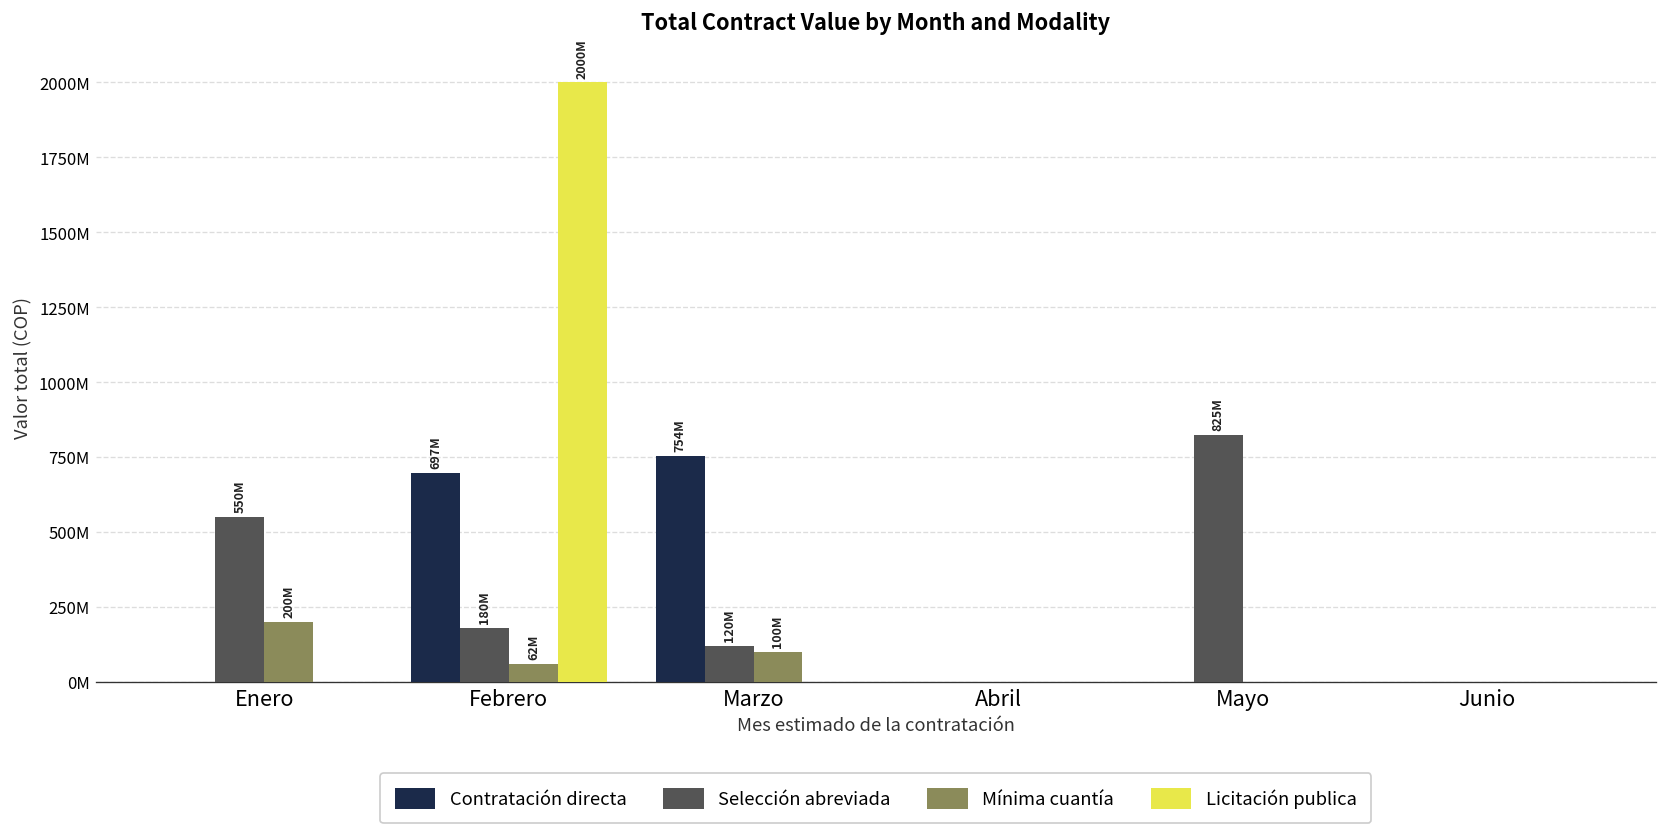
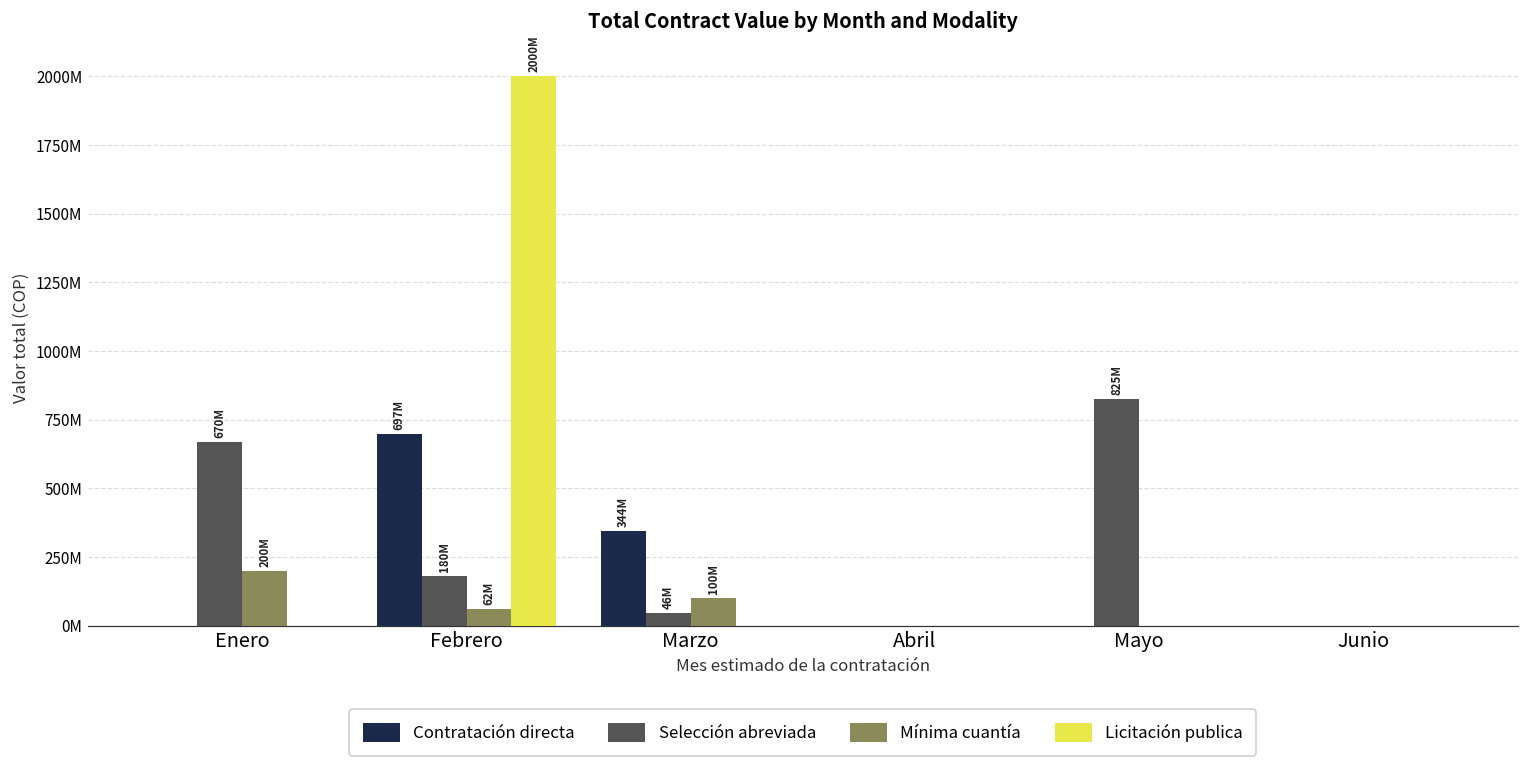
  {
    "Contratación directa": {
      "Febrero": "697M",
-     "Marzo": "754M"
+     "Marzo": "344M"
    },
    "Selección abreviada": {
-     "Enero": "550M",
+     "Enero": "670M",
      "Febrero": "180M",
-     "Marzo": "120M",
+     "Marzo": "46M",
      "Mayo": "825M"
    },
    "Mínima cuantía": {
      "Enero": "200M",
      "Febrero": "62M",
      "Marzo": "100M"
    },
    "Licitación publica": {
      "Febrero": "2000M"
    }
  }
